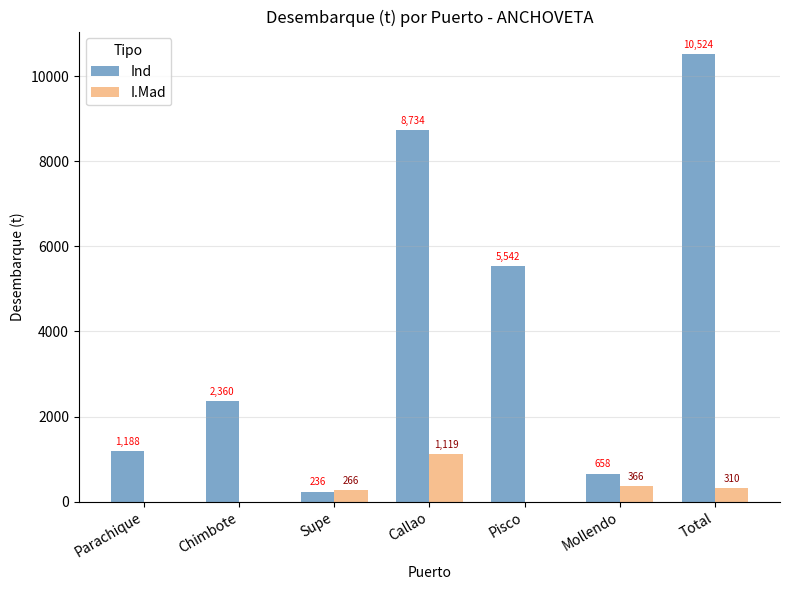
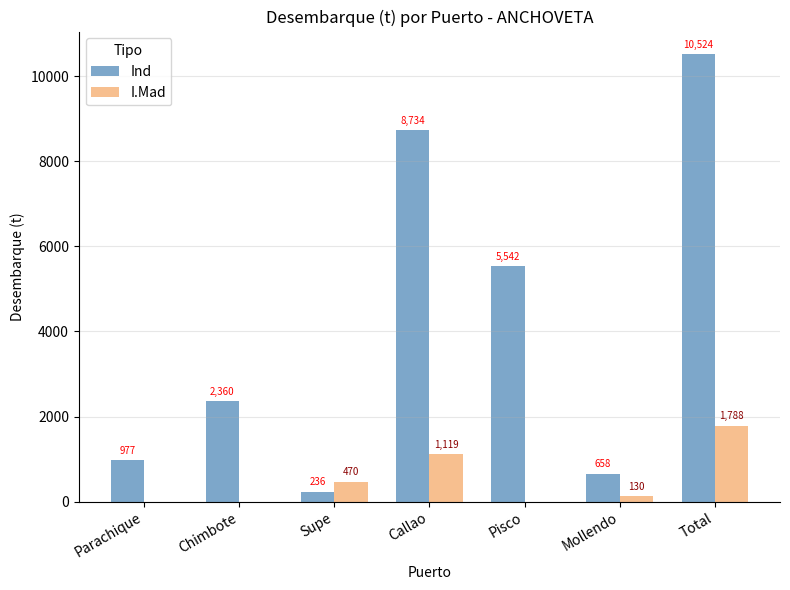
  {
    "Ind": {
-     "Parachique": "1,188",
+     "Parachique": "977",
      "Chimbote": "2,360",
      "Supe": "236",
      "Callao": "8,734",
      "Pisco": "5,542",
      "Mollendo": "658",
      "Total": "10,524"
    },
    "I.Mad": {
-     "Supe": "266",
+     "Supe": "470",
      "Callao": "1,119",
-     "Mollendo": "366",
-     "Total": "310"
+     "Mollendo": "130",
+     "Total": "1,788"
    }
  }
